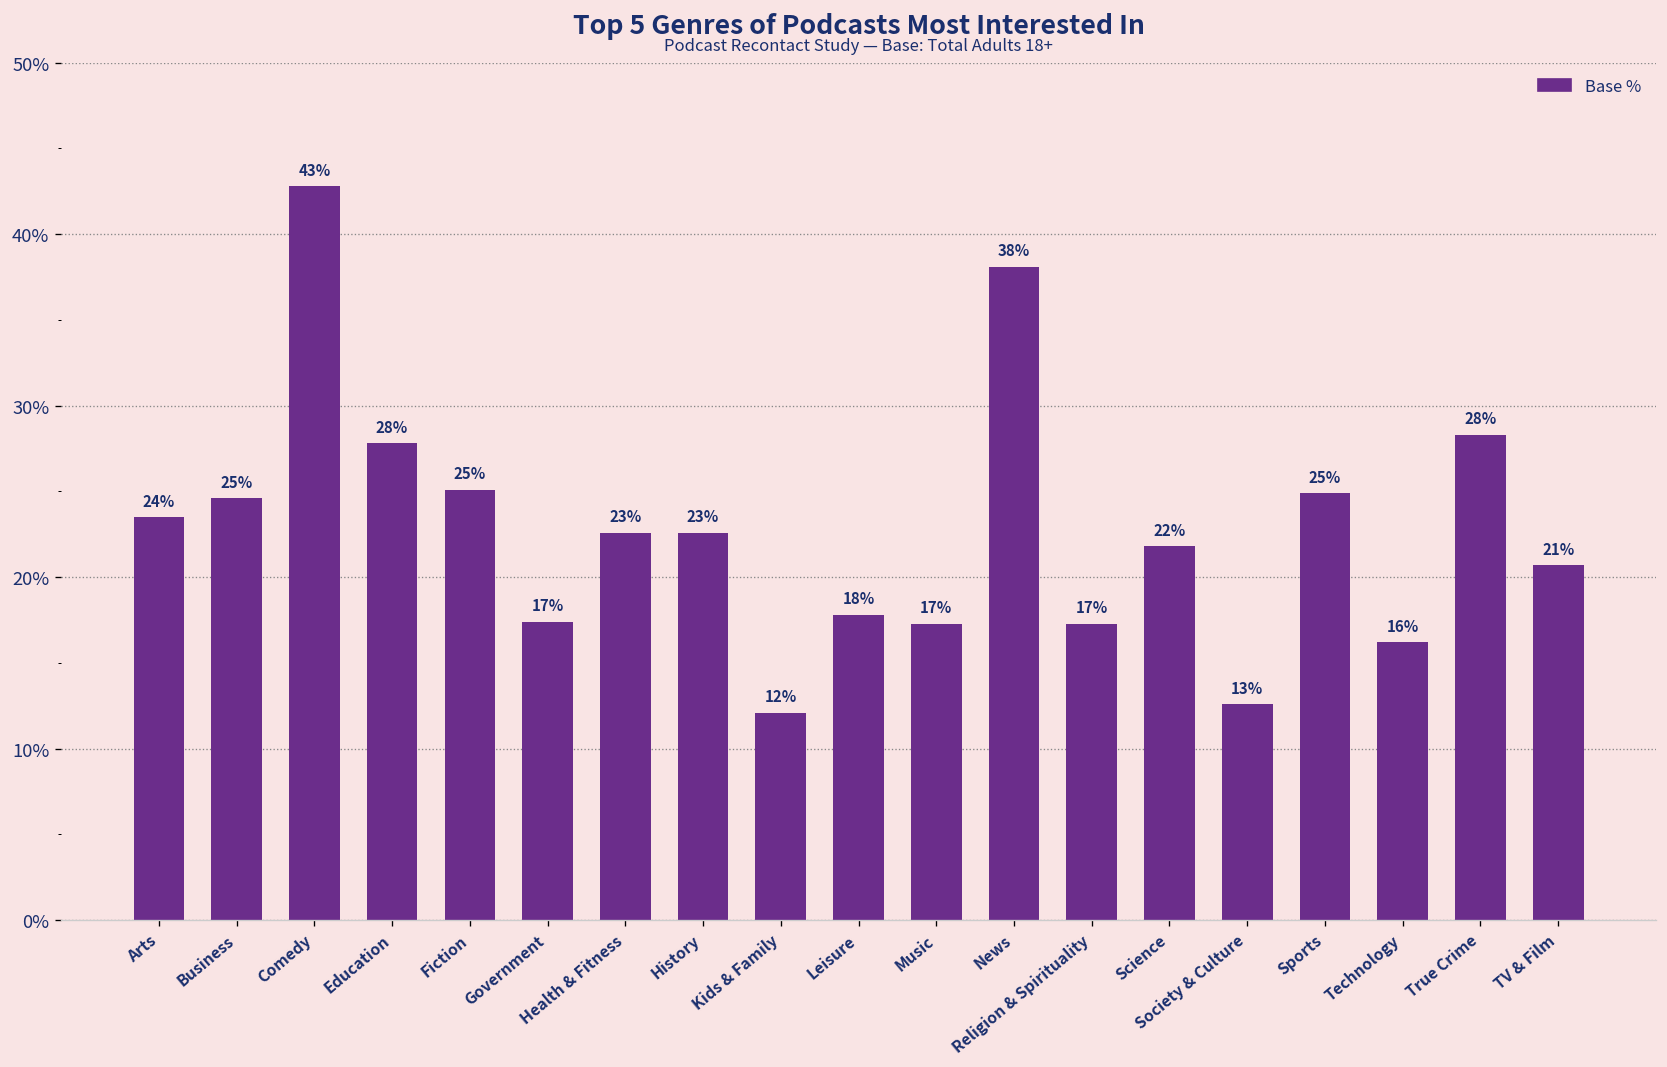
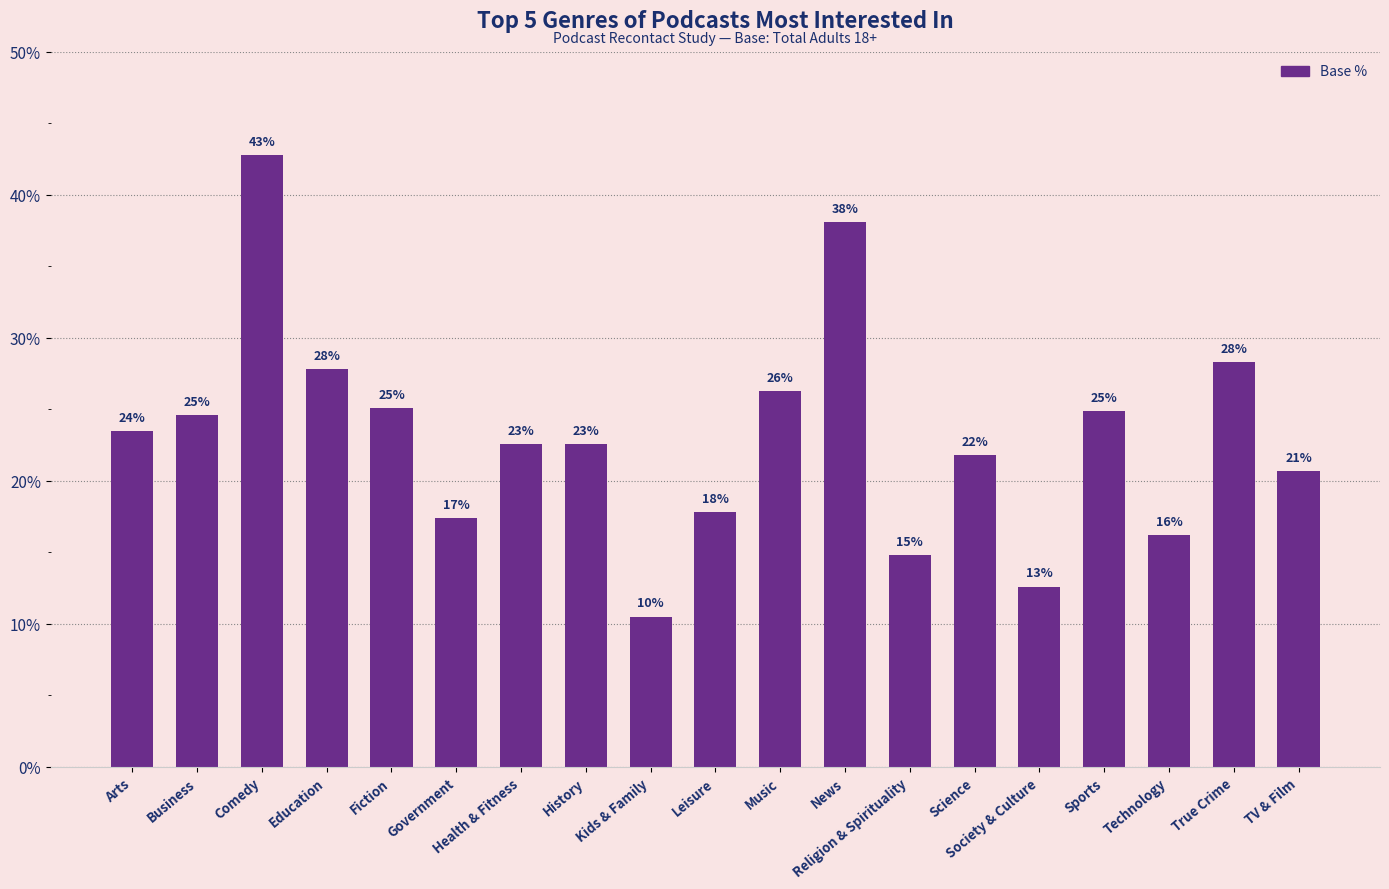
  {
    "Arts": "24%",
    "Business": "25%",
    "Comedy": "43%",
    "Education": "28%",
    "Fiction": "25%",
    "Government": "17%",
    "Health & Fitness": "23%",
    "History": "23%",
-   "Kids & Family": "12%",
+   "Kids & Family": "10%",
    "Leisure": "18%",
-   "Music": "17%",
+   "Music": "26%",
    "News": "38%",
-   "Religion & Spirituality": "17%",
+   "Religion & Spirituality": "15%",
    "Science": "22%",
    "Society & Culture": "13%",
    "Sports": "25%",
    "Technology": "16%",
    "True Crime": "28%",
    "TV & Film": "21%"
  }
